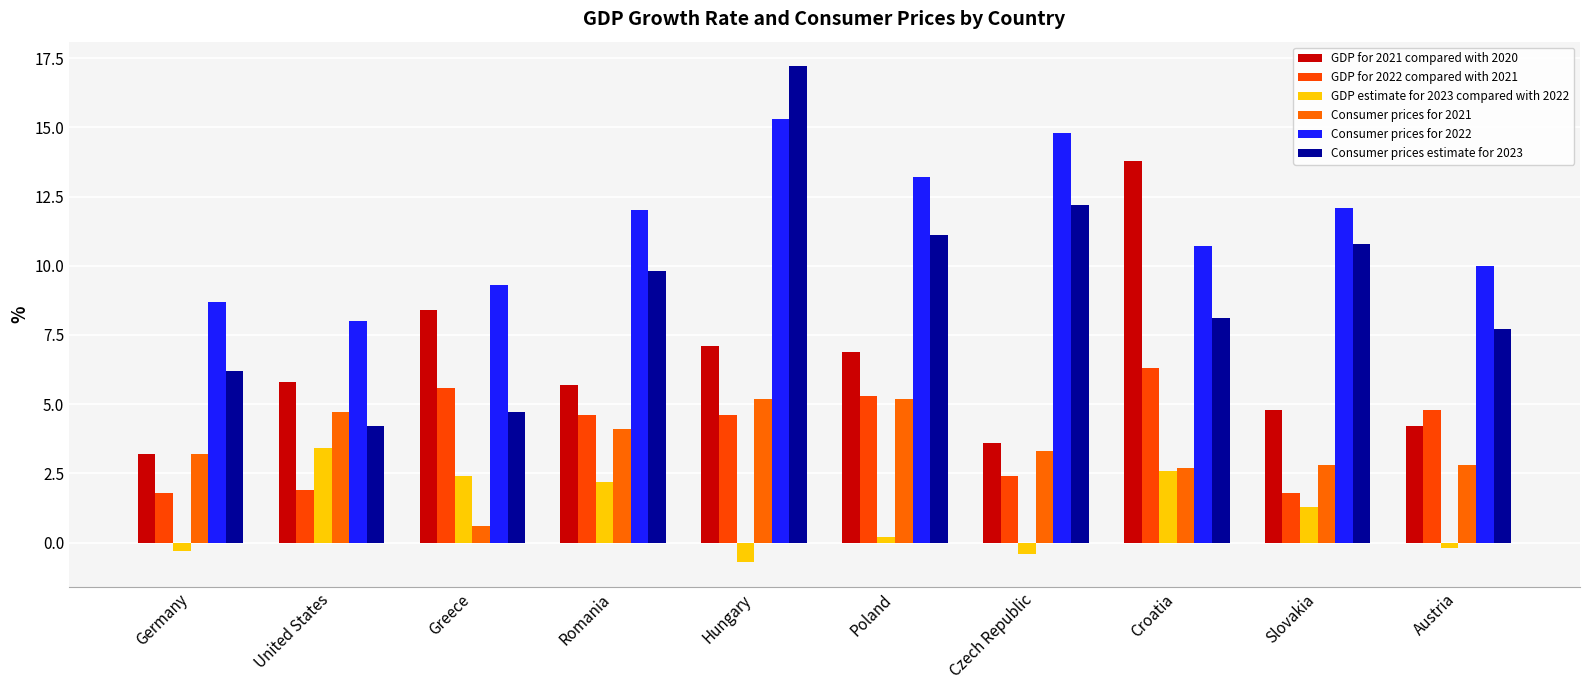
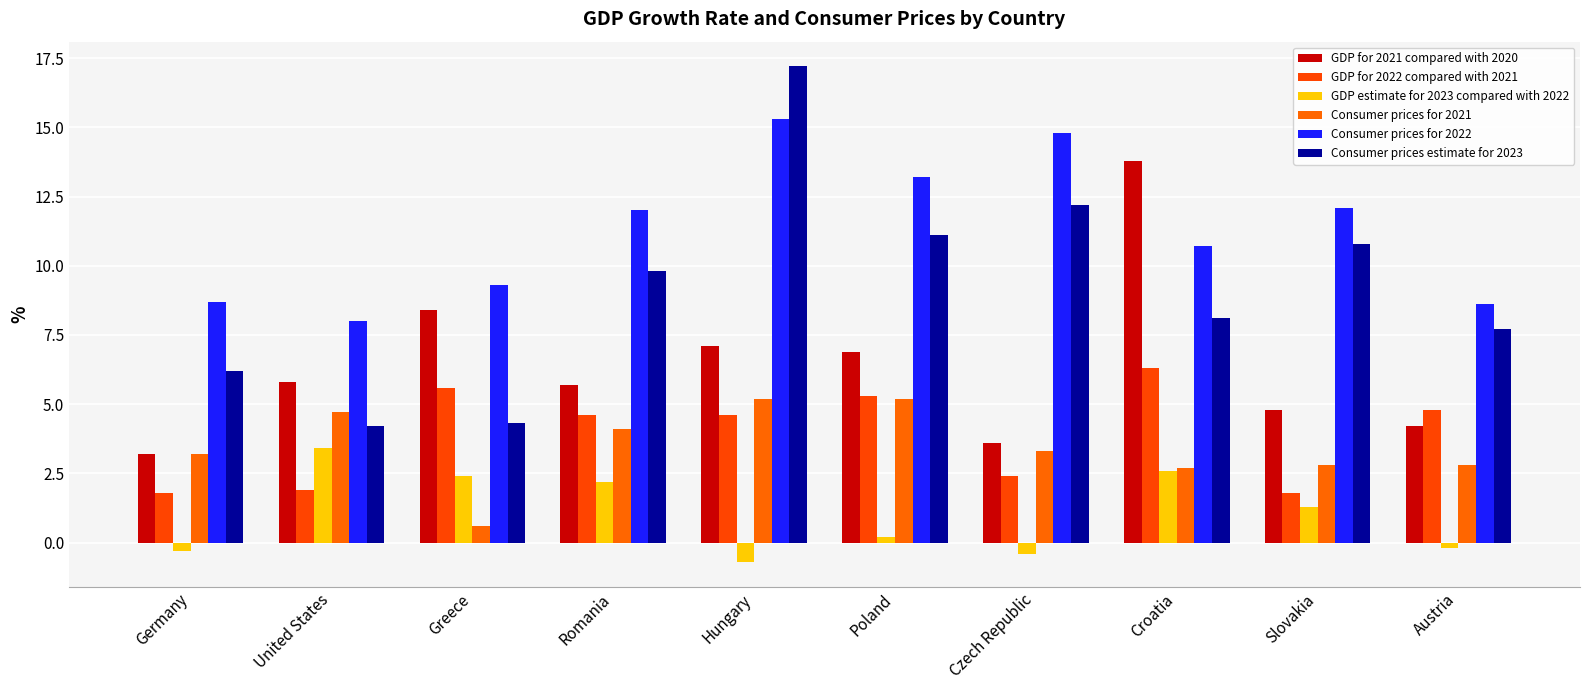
  {
    "GDP for 2021 compared with 2020": {
      "Germany": 3.2,
      "United States": 5.8,
      "Greece": 8.4,
      "Romania": 5.7,
      "Hungary": 7.1,
      "Poland": 6.9,
      "Czech Republic": 3.6,
      "Croatia": 13.8,
      "Slovakia": 4.8,
      "Austria": 4.2
    },
    "GDP estimate for 2023 compared with 2022": {
      "Germany": -0.3,
      "United States": 3.4,
      "Greece": 2.4,
      "Romania": 2.2,
      "Hungary": -0.7,
      "Poland": 0.2,
      "Czech Republic": -0.4,
      "Croatia": 2.6,
      "Slovakia": 1.3,
      "Austria": -0.2
    },
    "Consumer prices for 2022": {
      "Germany": 8.7,
      "United States": 8.0,
      "Greece": 9.3,
      "Romania": 12.0,
      "Hungary": 15.3,
      "Poland": 13.2,
      "Czech Republic": 14.8,
      "Croatia": 10.7,
      "Slovakia": 12.1,
-     "Austria": 10.0
+     "Austria": 8.6
    },
    "Consumer prices estimate for 2023": {
      "Germany": 6.2,
      "United States": 4.2,
-     "Greece": 4.7,
+     "Greece": 4.3,
      "Romania": 9.8,
      "Hungary": 17.2,
      "Poland": 11.1,
      "Czech Republic": 12.2,
      "Croatia": 8.1,
      "Slovakia": 10.8,
      "Austria": 7.7
    }
  }
